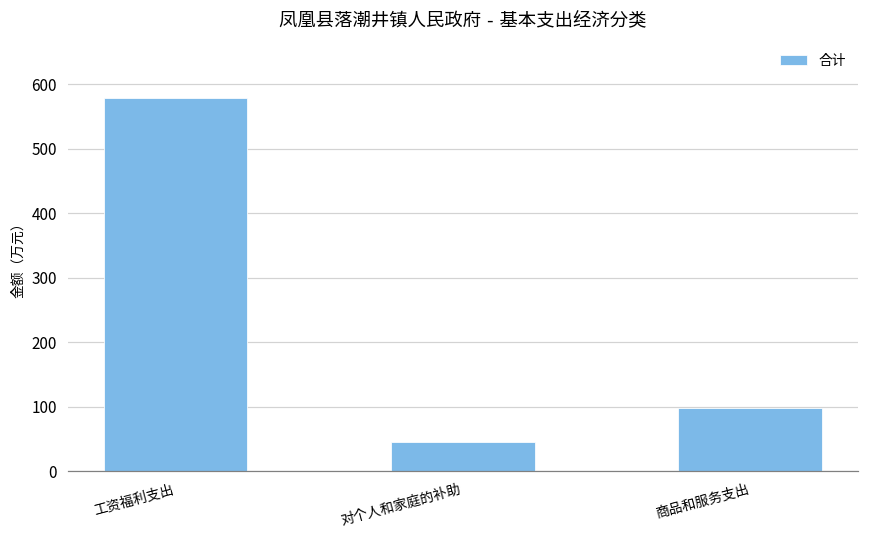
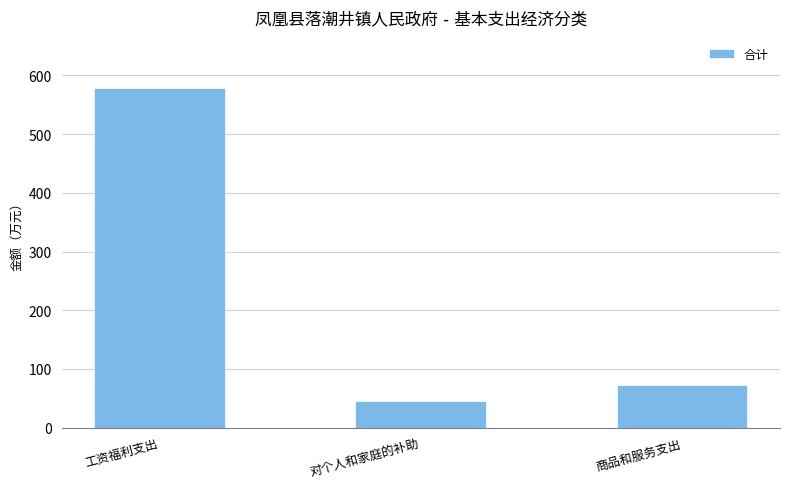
  {
    "工资福利支出": 580,
    "对个人和家庭的补助": 50,
-   "商品和服务支出": 100
+   "商品和服务支出": 70
  }
